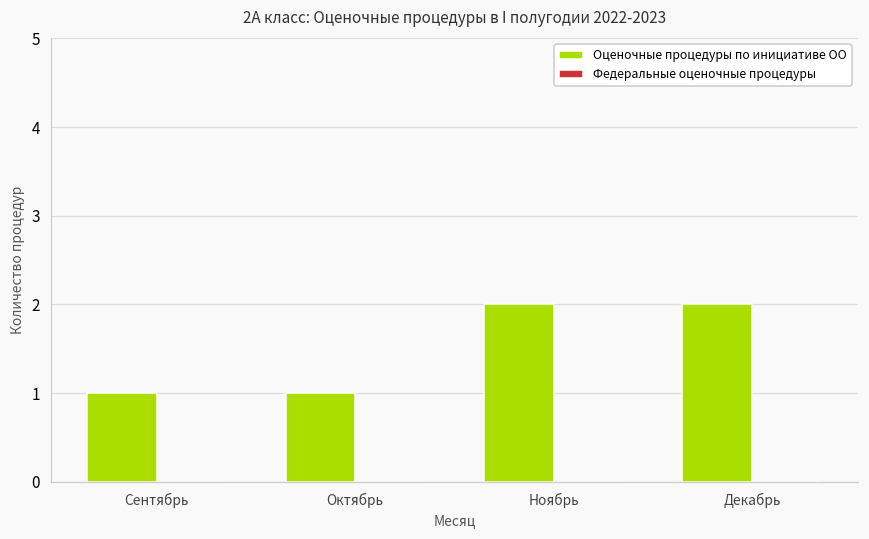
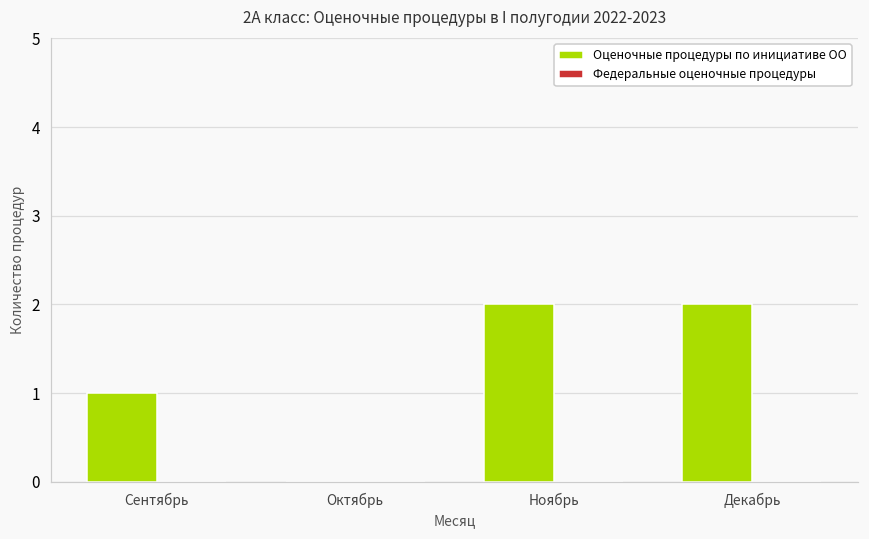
  {
    "Оценочные процедуры по инициативе ОО": {
      "Сентябрь": 1,
-     "Октябрь": 1,
+     "Октябрь": 0,
      "Ноябрь": 2,
      "Декабрь": 2
    },
    "Федеральные оценочные процедуры": {
      "Сентябрь": 0,
      "Октябрь": 0,
      "Ноябрь": 0,
      "Декабрь": 0
    }
  }
